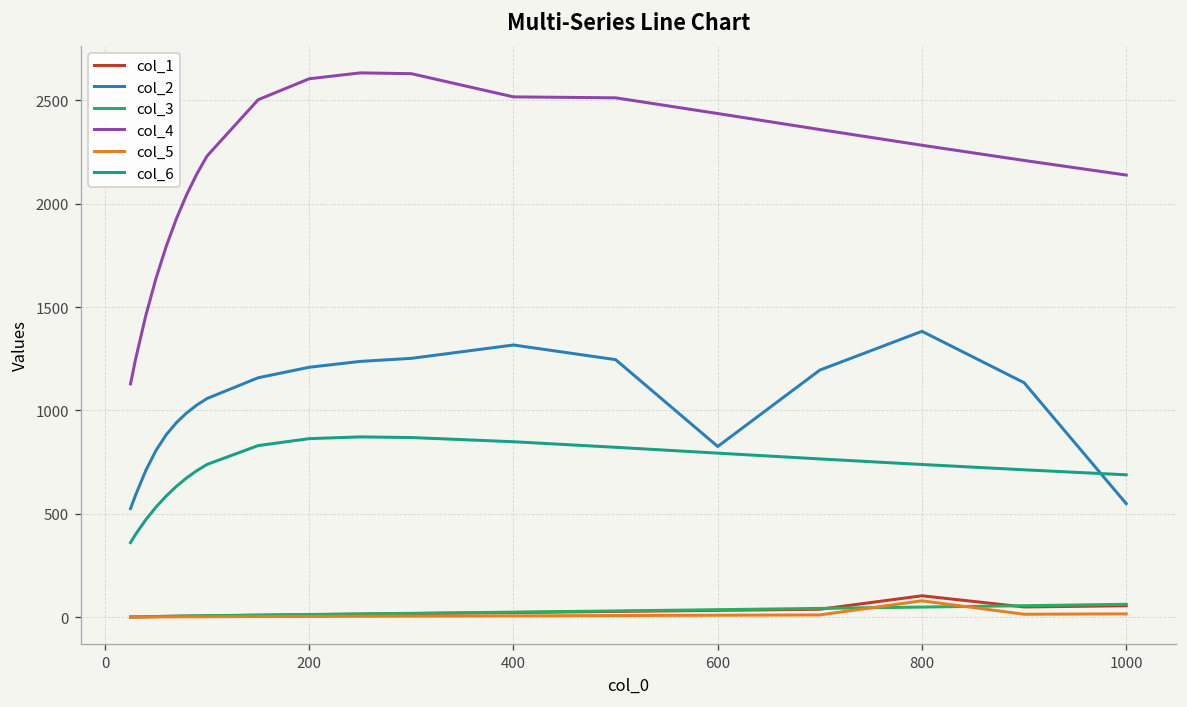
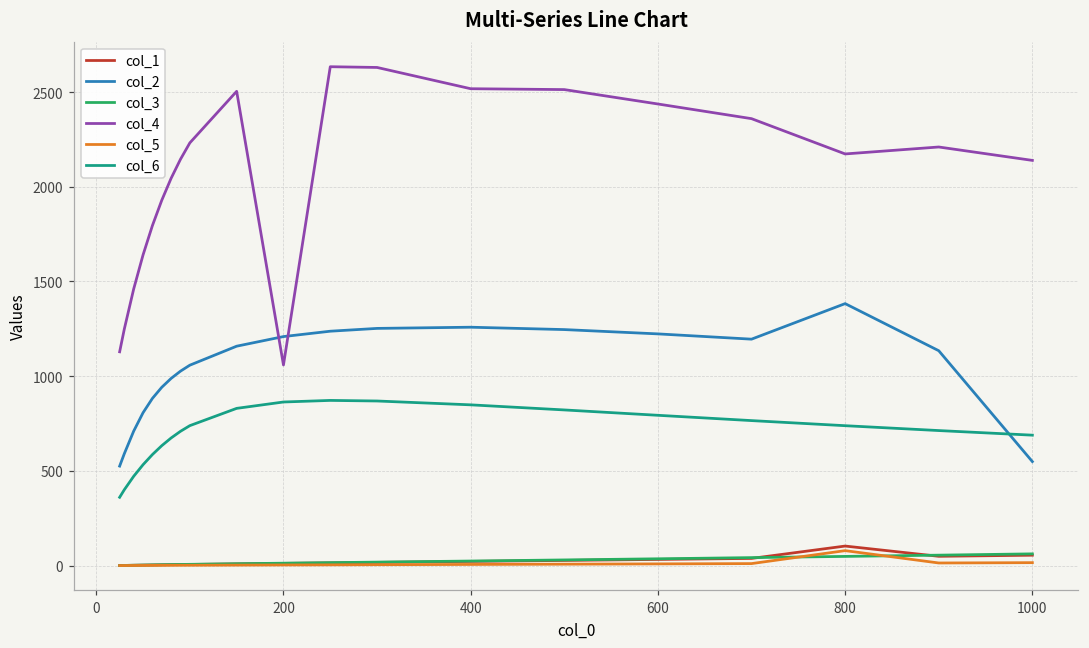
  {
    "col_1": {
      "800": 100
    },
    "col_2": {
      "200": 1210,
-     "400": 1320,
-     "600": 830,
+     "400": 1260,
+     "600": 1220,
      "800": 1380,
      "1000": 550
    },
    "col_4": {
-     "200": 2610,
+     "200": 1060,
      "400": 2520,
      "600": 2440,
-     "800": 2280,
+     "800": 2170,
      "1000": 2140
    },
    "col_5": {
      "400": 10,
      "600": 10,
      "800": 80,
      "1000": 20
    }
  }
